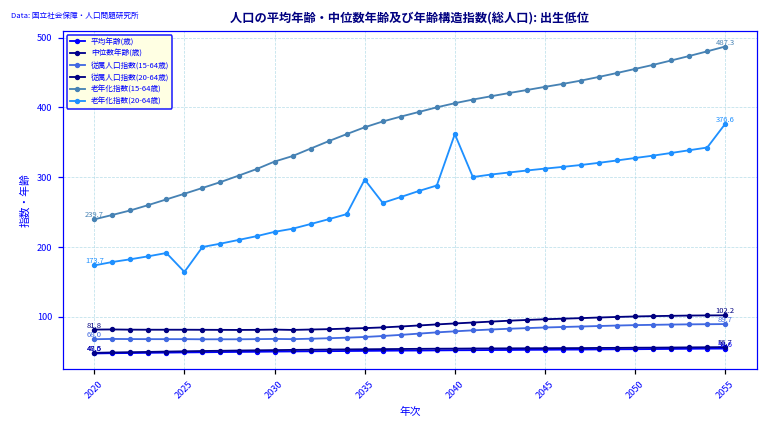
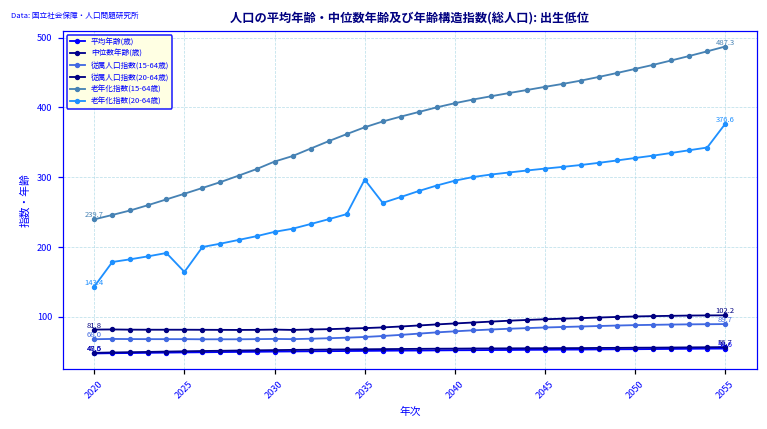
  {
    "老年化指数(20-64歳)": {
-     "2020": 173.7,
-     "2040": 360,
+     "2020": 143.4,
+     "2040": 300,
      "2055": 376.6
    }
  }
